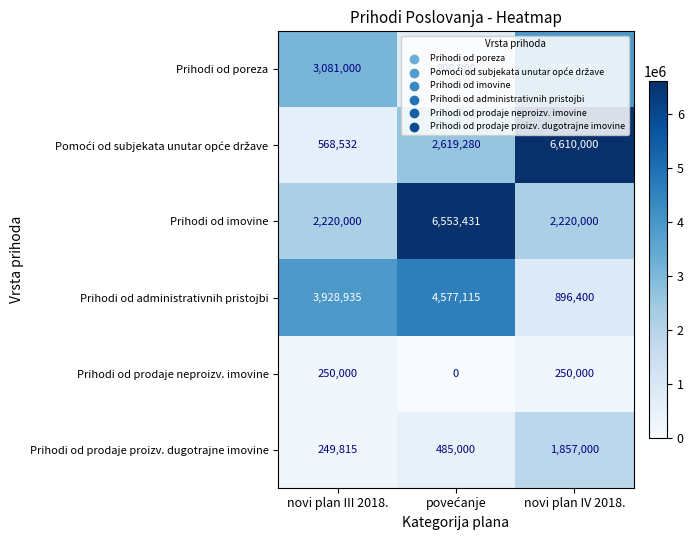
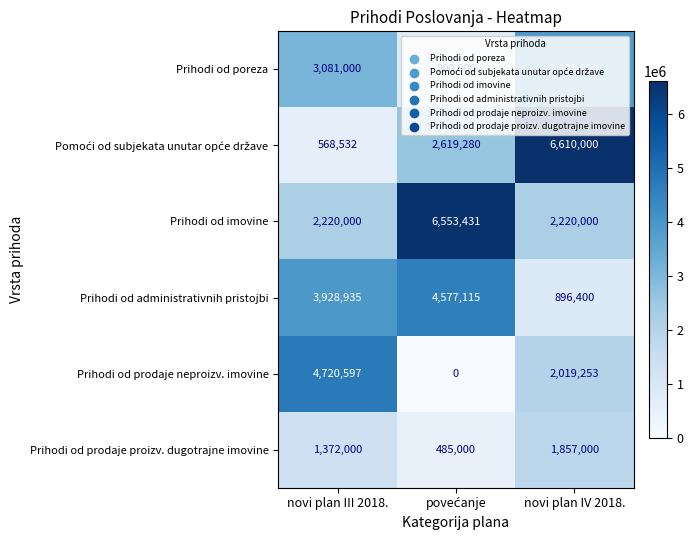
  {
    "Prihodi od poreza": {
      "novi plan III 2018.": "3,081,000"
    },
    "Pomoći od subjekata unutar opće države": {
      "novi plan III 2018.": "568,532",
      "povećanje": "2,619,280",
      "novi plan IV 2018.": "6,610,000"
    },
    "Prihodi od imovine": {
      "novi plan III 2018.": "2,220,000",
      "povećanje": "6,553,431",
      "novi plan IV 2018.": "2,220,000"
    },
    "Prihodi od administrativnih pristojbi": {
      "novi plan III 2018.": "3,928,935",
      "povećanje": "4,577,115",
      "novi plan IV 2018.": "896,400"
    },
    "Prihodi od prodaje neproizv. imovine": {
-     "novi plan III 2018.": "250,000",
+     "novi plan III 2018.": "4,720,597",
      "povećanje": "0",
-     "novi plan IV 2018.": "250,000"
+     "novi plan IV 2018.": "2,019,253"
    },
    "Prihodi od prodaje proizv. dugotrajne imovine": {
-     "novi plan III 2018.": "249,815",
+     "novi plan III 2018.": "1,372,000",
      "povećanje": "485,000",
      "novi plan IV 2018.": "1,857,000"
    }
  }
